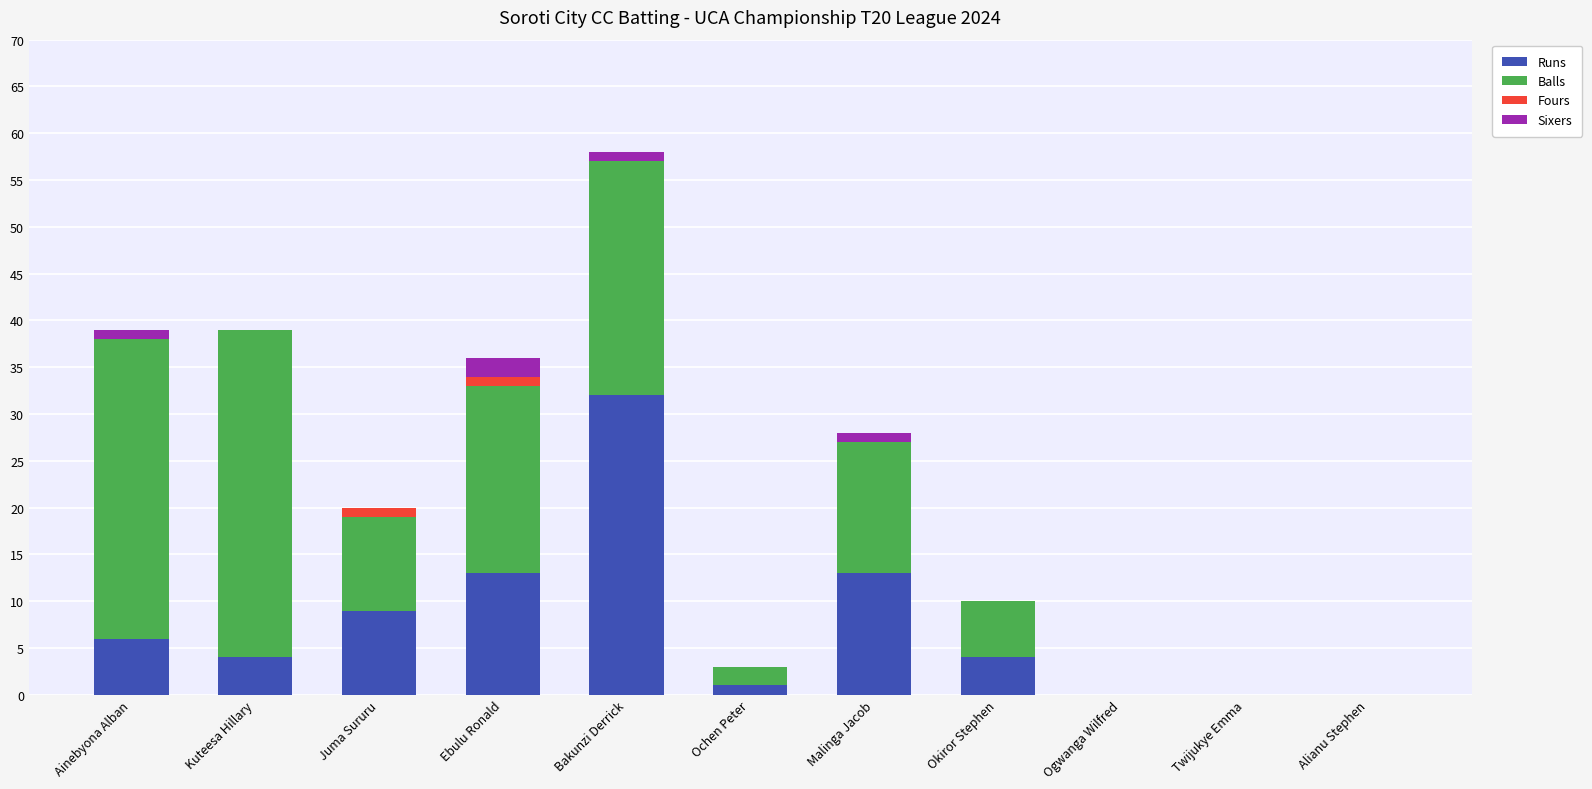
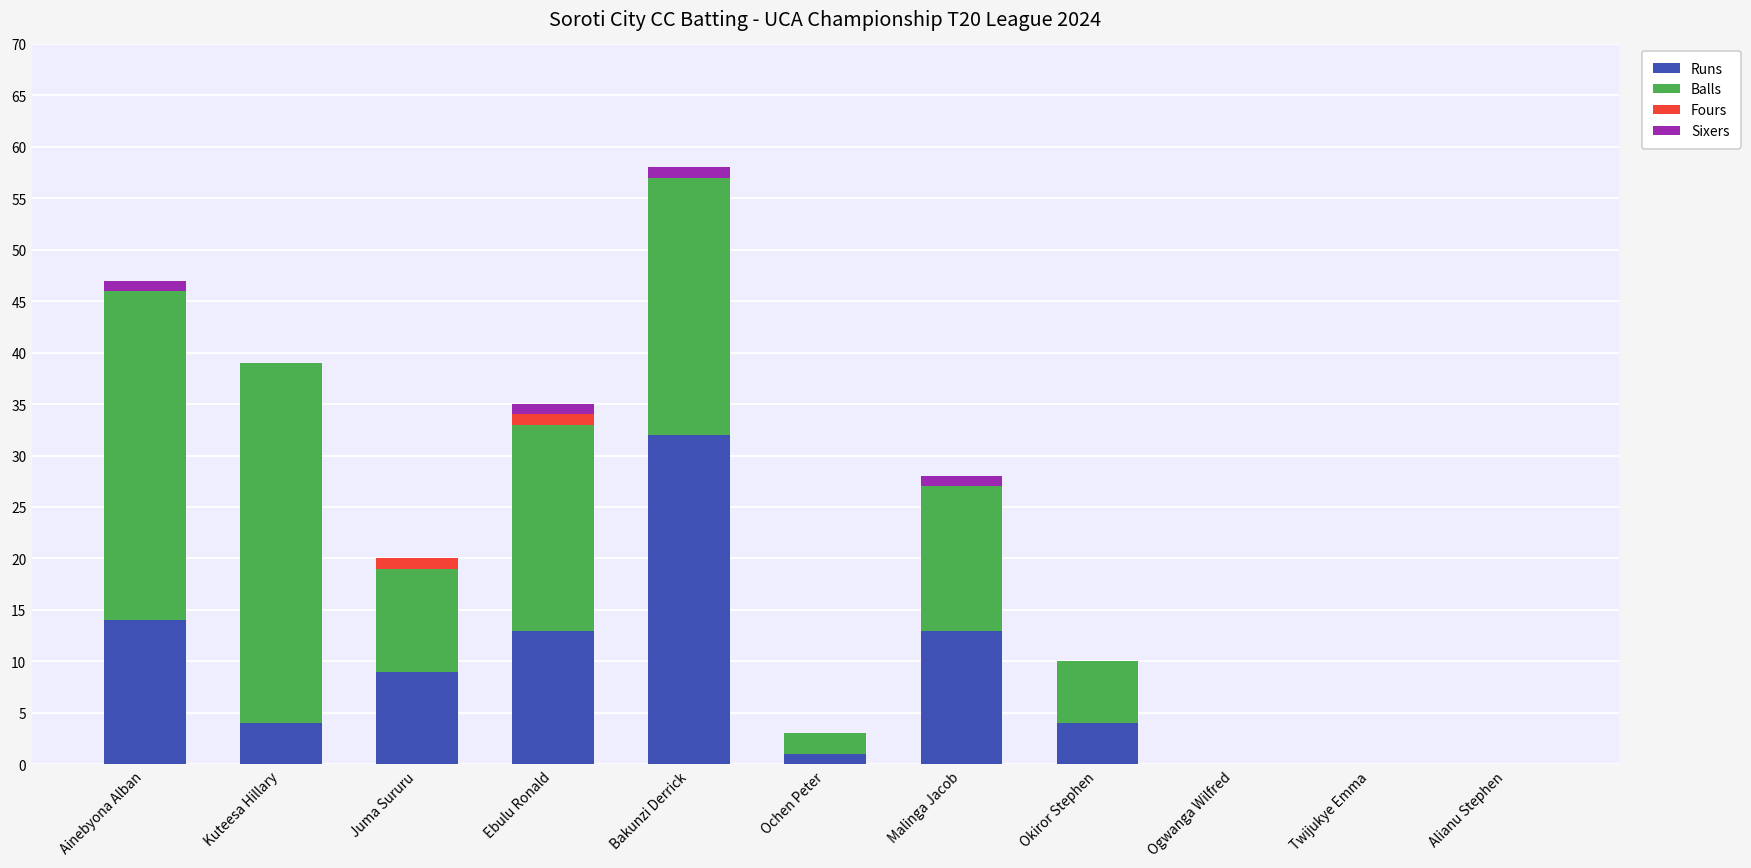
  {
    "Runs": {
-     "Ainebyona Alban": 6,
+     "Ainebyona Alban": 14,
      "Kuteesa Hillary": 4,
      "Juma Sururu": 9,
      "Ebulu Ronald": 13,
      "Bakunzi Derrick": 32,
      "Ochen Peter": 1,
      "Malinga Jacob": 13,
      "Okiror Stephen": 4,
      "Ogwanga Wilfred": 0,
      "Twijukye Emma": 0,
      "Alianu Stephen": 0
    },
    "Balls": {
      "Ainebyona Alban": 32,
      "Kuteesa Hillary": 35,
      "Juma Sururu": 10,
      "Ebulu Ronald": 20,
      "Bakunzi Derrick": 25,
      "Ochen Peter": 2,
      "Malinga Jacob": 14,
      "Okiror Stephen": 6,
      "Ogwanga Wilfred": 0,
      "Twijukye Emma": 0,
      "Alianu Stephen": 0
    },
    "Fours": {
      "Ainebyona Alban": 0,
      "Kuteesa Hillary": 0,
      "Juma Sururu": 1,
      "Ebulu Ronald": 1,
      "Bakunzi Derrick": 0,
      "Ochen Peter": 0,
      "Malinga Jacob": 0,
      "Okiror Stephen": 0,
      "Ogwanga Wilfred": 0,
      "Twijukye Emma": 0,
      "Alianu Stephen": 0
    },
    "Sixers": {
      "Ainebyona Alban": 1,
      "Kuteesa Hillary": 0,
      "Juma Sururu": 0,
-     "Ebulu Ronald": 2,
+     "Ebulu Ronald": 1,
      "Bakunzi Derrick": 1,
      "Ochen Peter": 0,
      "Malinga Jacob": 1,
      "Okiror Stephen": 0,
      "Ogwanga Wilfred": 0,
      "Twijukye Emma": 0,
      "Alianu Stephen": 0
    }
  }
